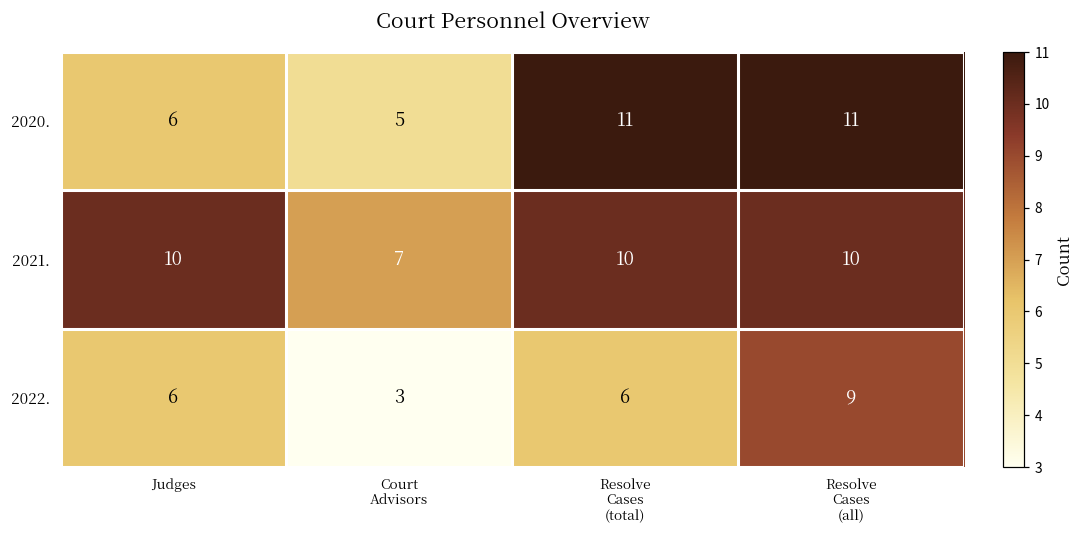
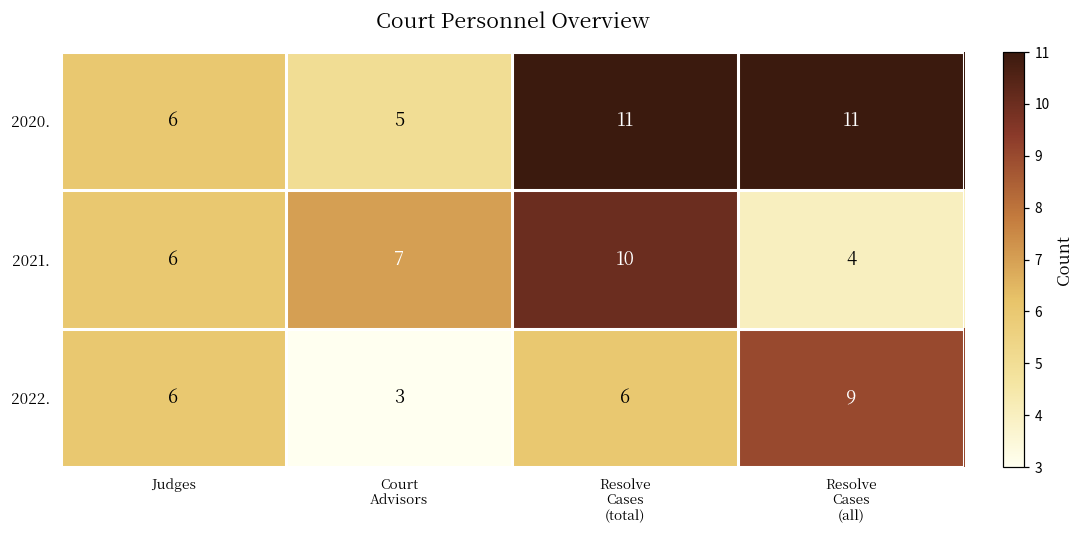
  {
    "2020.": {
      "Judges": 6,
      "Court Advisors": 5,
      "Resolve Cases (total)": 11,
      "Resolve Cases (all)": 11
    },
    "2021.": {
-     "Judges": 10,
+     "Judges": 6,
      "Court Advisors": 7,
      "Resolve Cases (total)": 10,
-     "Resolve Cases (all)": 10
+     "Resolve Cases (all)": 4
    },
    "2022.": {
      "Judges": 6,
      "Court Advisors": 3,
      "Resolve Cases (total)": 6,
      "Resolve Cases (all)": 9
    }
  }
